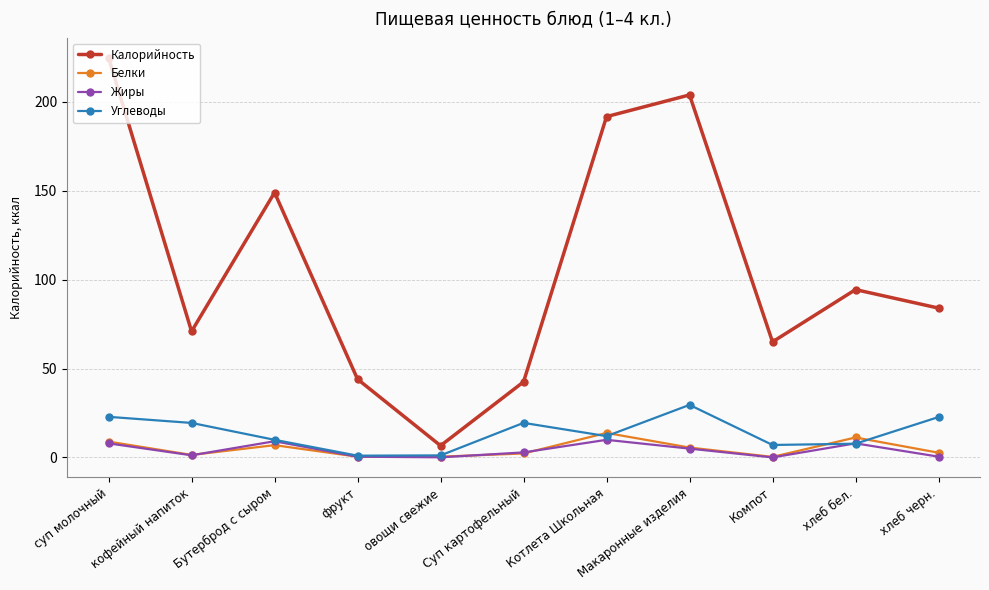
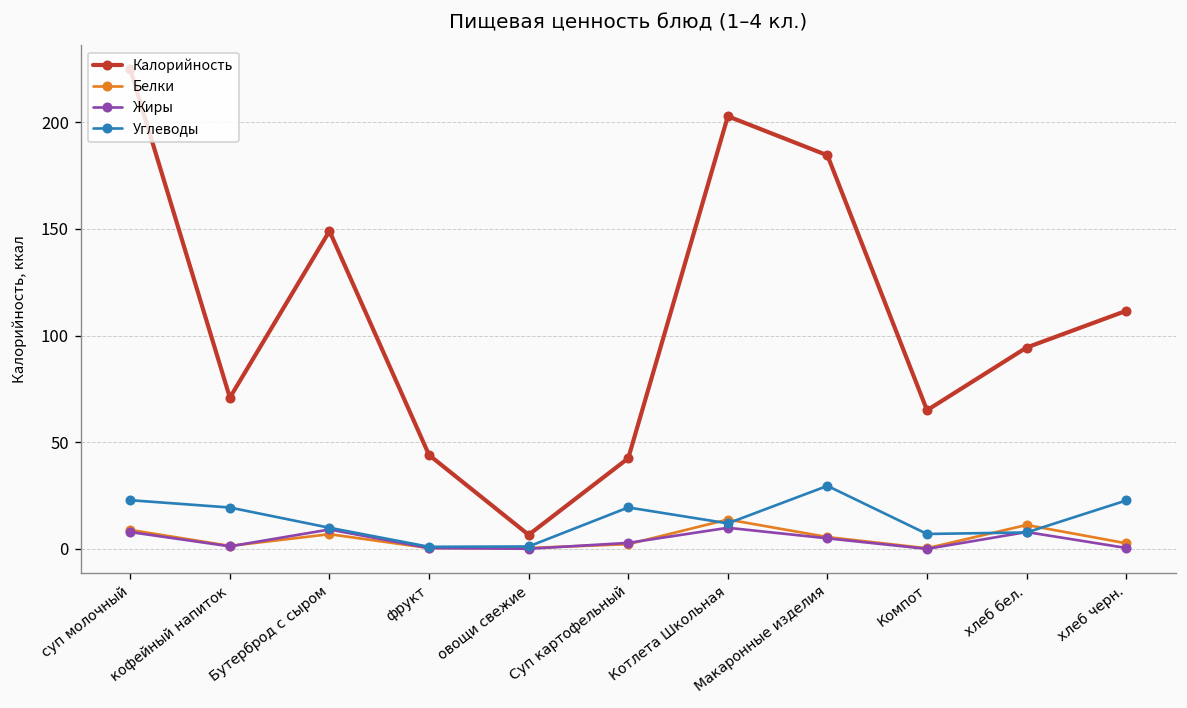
  {
    "Калорийность": {
      "кофейный напиток": 71,
      "Бутерброд с сыром": 149,
      "фрукт": 44,
      "овощи свежие": 7,
      "Суп картофельный": 43,
-     "Котлета Школьная": 192,
-     "Макаронные изделия": 204,
+     "Котлета Школьная": 203,
+     "Макаронные изделия": 185,
      "Компот": 65,
      "хлеб бел.": 94,
-     "хлеб черн.": 84
+     "хлеб черн.": 112
    },
    "Белки": {
      "Бутерброд с сыром": 7,
      "Котлета Школьная": 14,
      "хлеб бел.": 11,
      "хлеб черн.": 3
    },
    "Жиры": {
      "Котлета Школьная": 10,
      "хлеб черн.": 0
    },
    "Углеводы": {
      "суп молочный": 23,
      "кофейный напиток": 19,
      "Суп картофельный": 19,
      "Котлета Школьная": 12,
      "Макаронные изделия": 30,
      "Компот": 7,
      "хлеб черн.": 23
    }
  }
